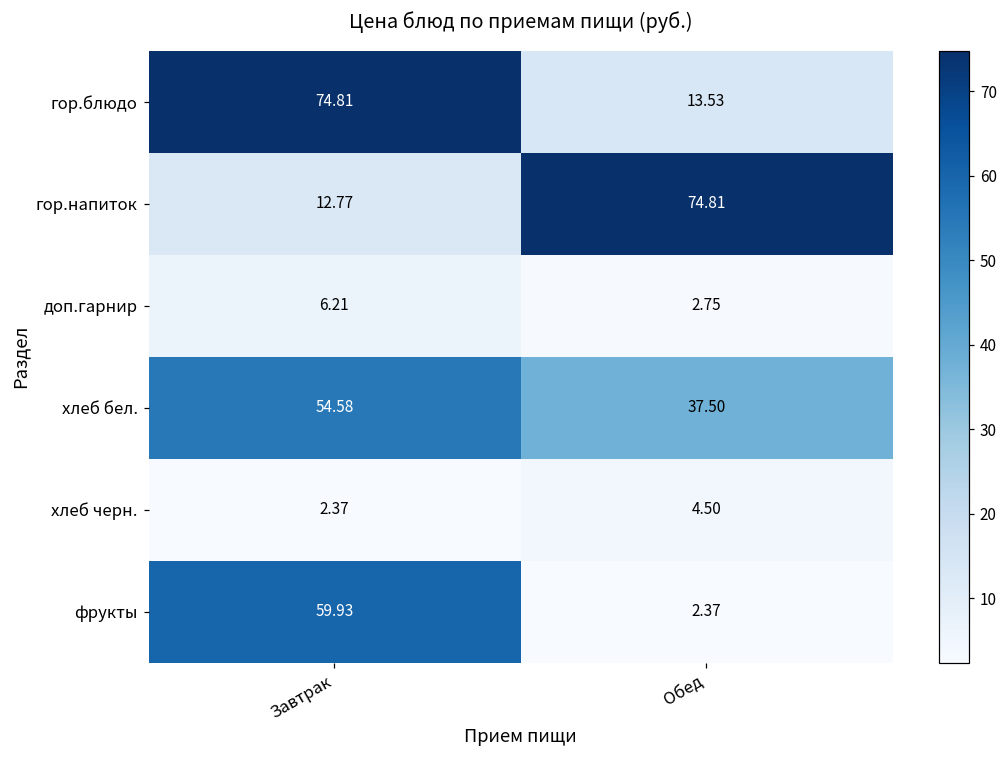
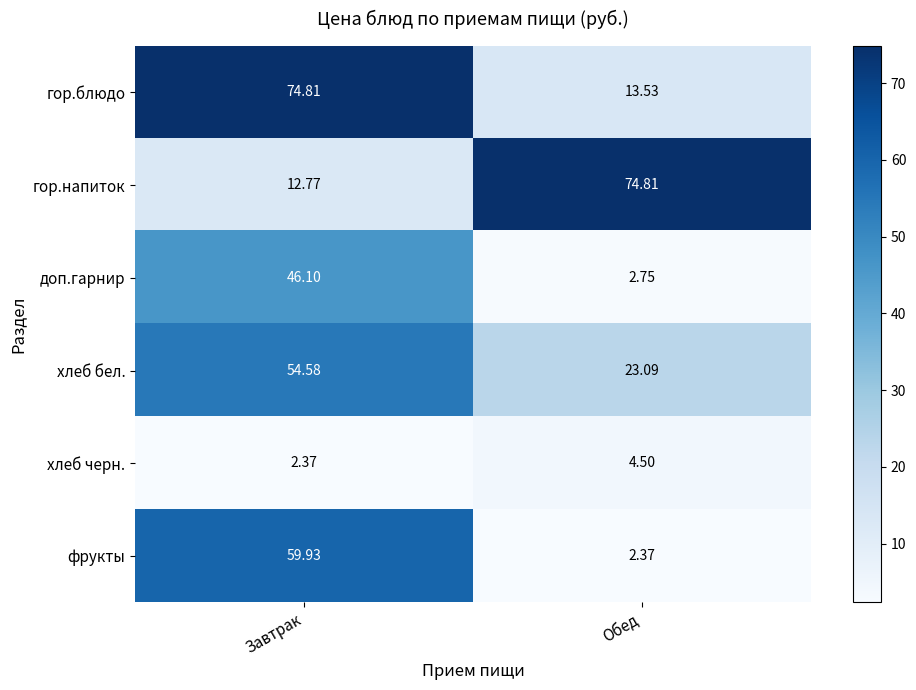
  {
    "гор.блюдо": {
      "Завтрак": 74.81,
      "Обед": 13.53
    },
    "гор.напиток": {
      "Завтрак": 12.77,
      "Обед": 74.81
    },
    "доп.гарнир": {
-     "Завтрак": 6.21,
+     "Завтрак": 46.10,
      "Обед": 2.75
    },
    "хлеб бел.": {
      "Завтрак": 54.58,
-     "Обед": 37.50
+     "Обед": 23.09
    },
    "хлеб черн.": {
      "Завтрак": 2.37,
      "Обед": 4.50
    },
    "фрукты": {
      "Завтрак": 59.93,
      "Обед": 2.37
    }
  }
